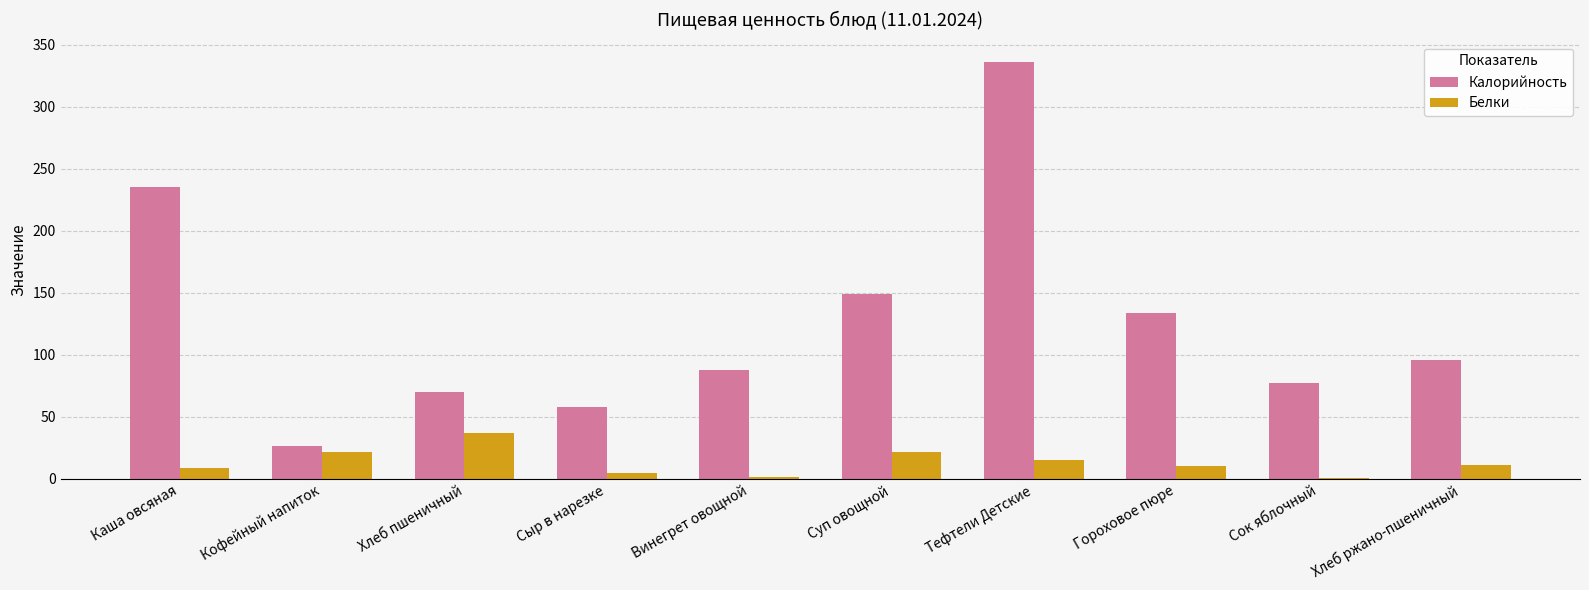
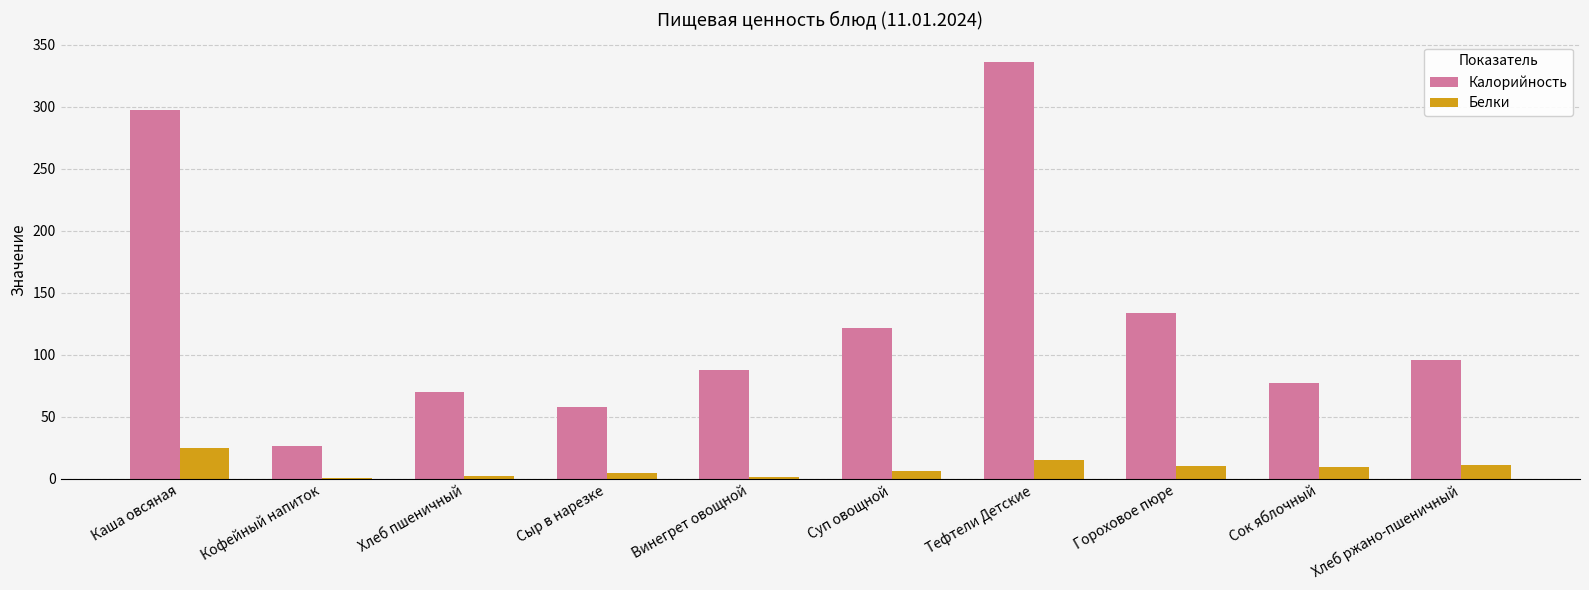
  {
    "Калорийность": {
-     "Каша овсяная": 236,
+     "Каша овсяная": 298,
      "Кофейный напиток": 27,
      "Хлеб пшеничный": 70,
      "Сыр в нарезке": 58,
      "Винегрет овощной": 88,
-     "Суп овощной": 149,
+     "Суп овощной": 122,
      "Тефтели Детские": 336,
      "Гороховое пюре": 134,
      "Сок яблочный": 78,
      "Хлеб ржано-пшеничный": 96
    },
    "Белки": {
-     "Каша овсяная": 9,
-     "Кофейный напиток": 22,
-     "Хлеб пшеничный": 37,
+     "Каша овсяная": 25,
+     "Кофейный напиток": 1,
+     "Хлеб пшеничный": 2,
      "Сыр в нарезке": 5,
-     "Суп овощной": 21,
+     "Суп овощной": 7,
      "Тефтели Детские": 16,
      "Гороховое пюре": 11,
-     "Сок яблочный": 1,
+     "Сок яблочный": 9,
      "Хлеб ржано-пшеничный": 11
    }
  }
